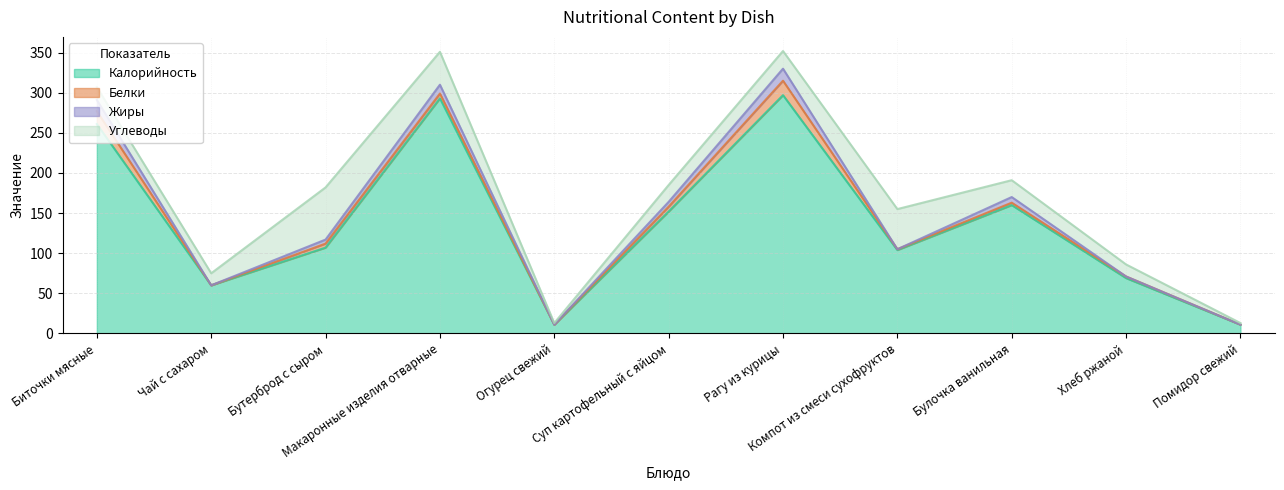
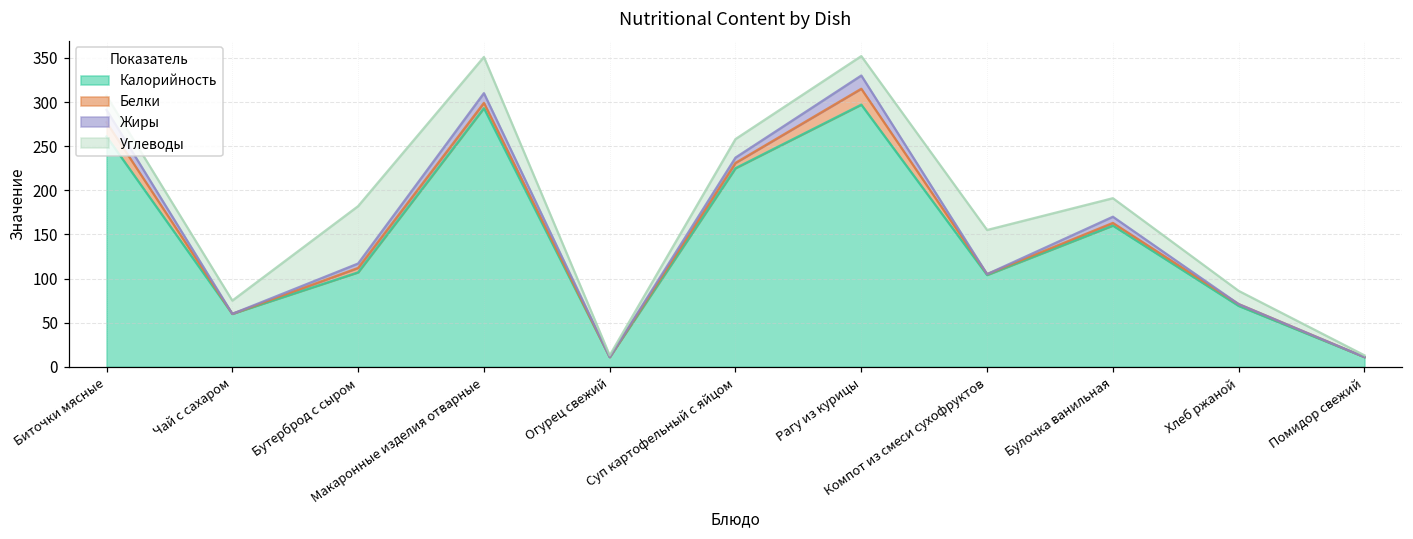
  {
    "Калорийность": {
      "Бутерброд с сыром": 110,
      "Макаронные изделия отварные": 290,
-     "Суп картофельный с яйцом": 150,
+     "Суп картофельный с яйцом": 230,
      "Рагу из курицы": 300
    },
    "Белки": {
      "Бутерброд с сыром": 10,
      "Макаронные изделия отварные": 10,
      "Суп картофельный с яйцом": 10,
      "Рагу из курицы": 20
    },
    "Жиры": {
      "Бутерброд с сыром": 10,
      "Макаронные изделия отварные": 10,
      "Суп картофельный с яйцом": 10,
      "Рагу из курицы": 20,
      "Булочка ванильная": 10
    },
    "Углеводы": {
      "Чай с сахаром": 20,
      "Бутерброд с сыром": 70,
      "Макаронные изделия отварные": 40,
      "Суп картофельный с яйцом": 20,
      "Рагу из курицы": 20,
      "Компот из смеси сухофруктов": 50,
      "Булочка ванильная": 20,
      "Хлеб ржаной": 20
    }
  }
